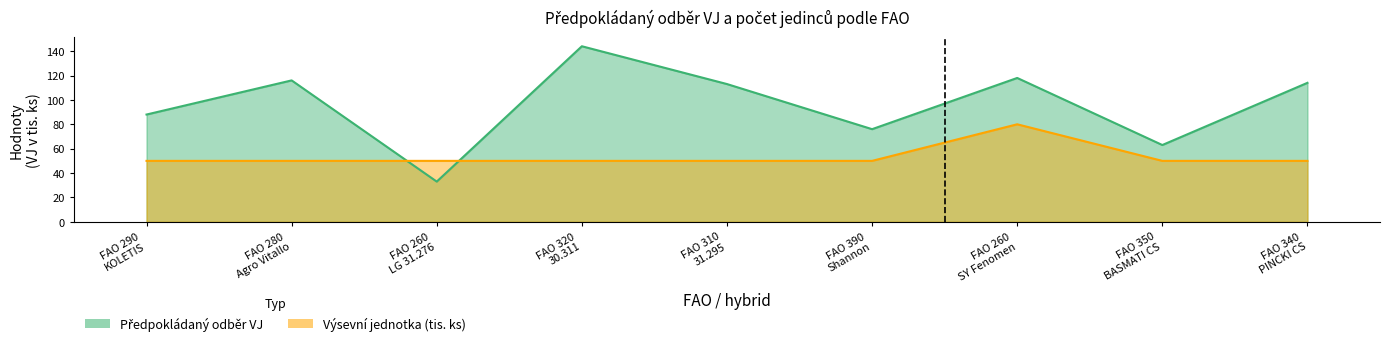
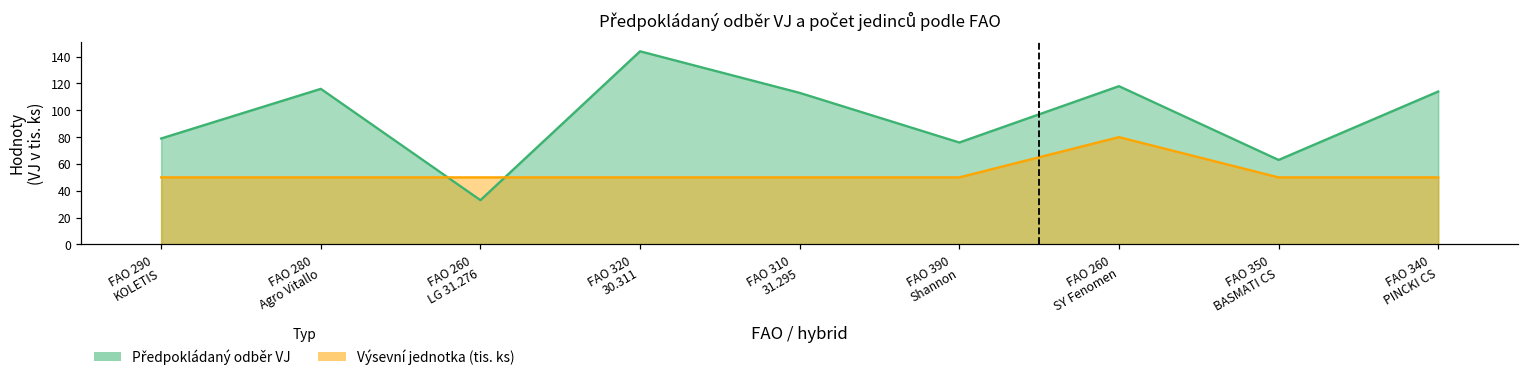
  {
    "Předpokládaný odběr VJ": {
-     "FAO 290 KOLETIS": 88,
+     "FAO 290 KOLETIS": 79,
      "FAO 280 Agro Vitallo": 116,
      "FAO 260 LG 31.276": 33,
      "FAO 320 30.311": 144,
      "FAO 310 31.295": 113,
      "FAO 390 Shannon": 76,
      "FAO 260 SY Fenomen": 118,
      "FAO 350 BASMATI CS": 63,
      "FAO 340 PINCKI CS": 114
    },
    "Výsevní jednotka (tis. ks)": {
      "FAO 290 KOLETIS": 50,
      "FAO 280 Agro Vitallo": 50,
      "FAO 260 LG 31.276": 50,
      "FAO 320 30.311": 50,
      "FAO 310 31.295": 50,
      "FAO 390 Shannon": 50,
      "FAO 260 SY Fenomen": 80,
      "FAO 350 BASMATI CS": 50,
      "FAO 340 PINCKI CS": 50
    }
  }
